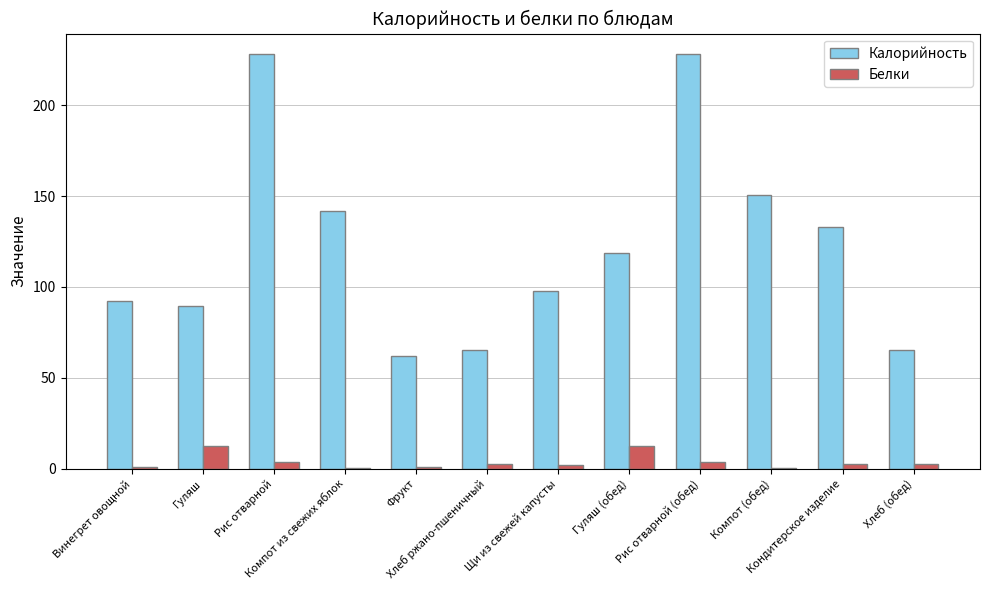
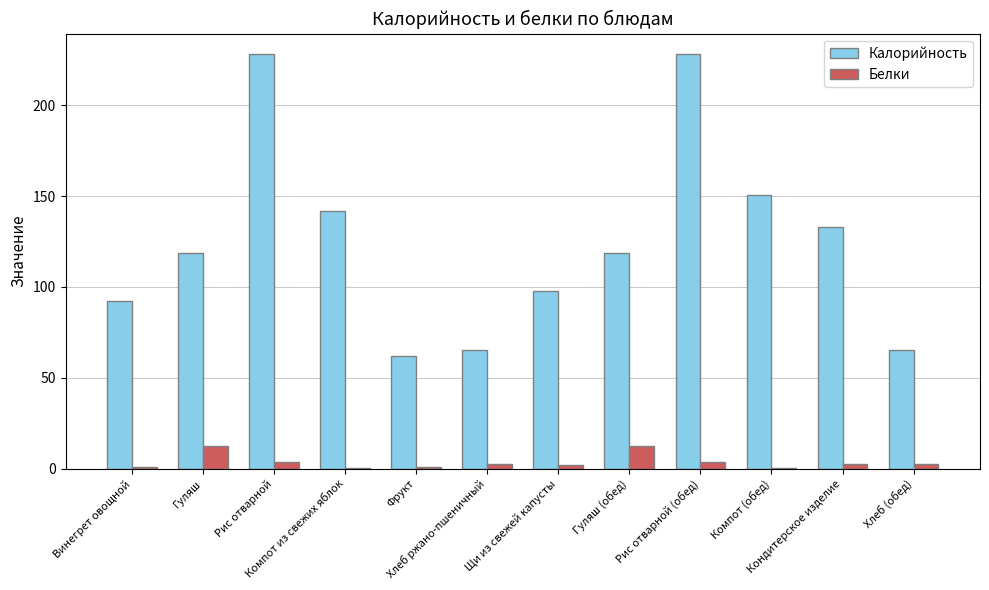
  {
    "Калорийность": {
      "Винегрет овощной": 92,
-     "Гуляш": 90,
+     "Гуляш": 119,
      "Рис отварной": 228,
      "Компот из свежих яблок": 142,
      "Фрукт": 62,
      "Хлеб ржано-пшеничный": 65,
      "Щи из свежей капусты": 98,
      "Гуляш (обед)": 119,
      "Рис отварной (обед)": 228,
      "Компот (обед)": 150,
      "Кондитерское изделие": 133,
      "Хлеб (обед)": 65
    },
    "Белки": {
      "Гуляш": 13,
      "Рис отварной": 4,
      "Хлеб ржано-пшеничный": 3,
      "Щи из свежей капусты": 2,
      "Гуляш (обед)": 13,
      "Рис отварной (обед)": 4,
      "Кондитерское изделие": 2,
      "Хлеб (обед)": 3
    }
  }
